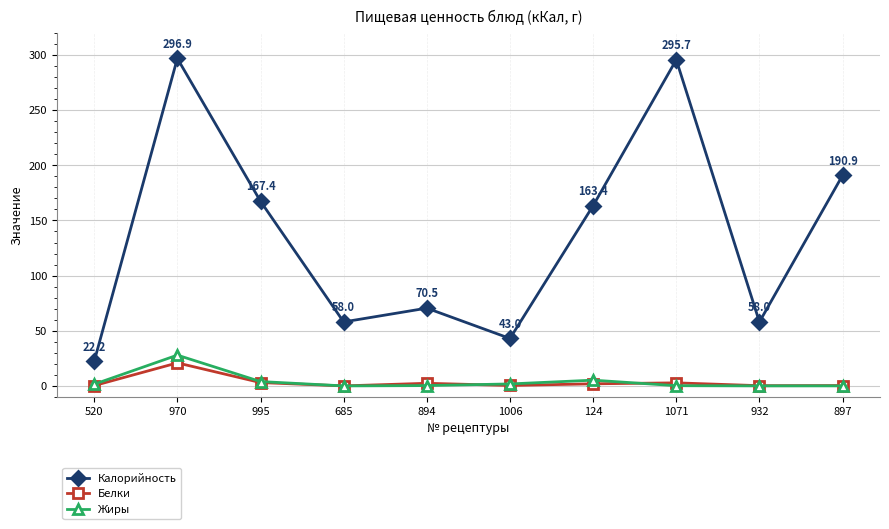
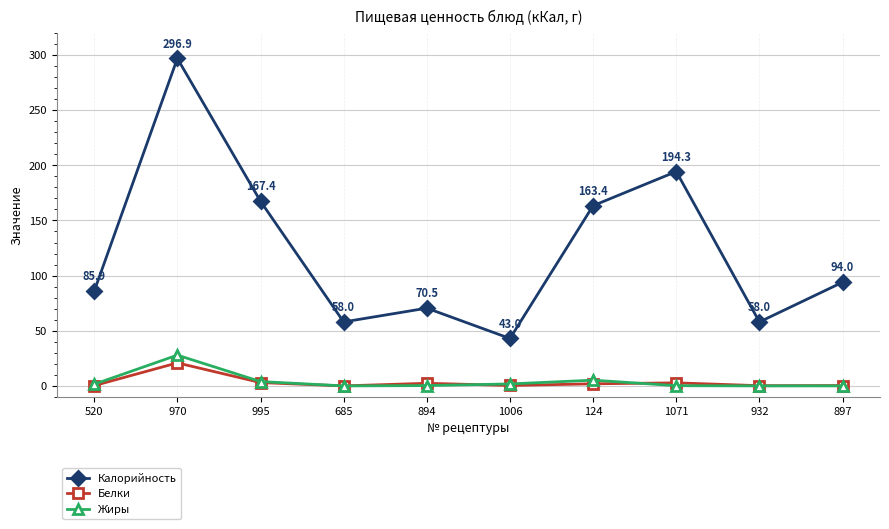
  {
    "Калорийность": {
-     "520": 22.2,
+     "520": 85.9,
      "970": 296.9,
      "995": 167.4,
      "685": 58.0,
      "894": 70.5,
      "1006": 43.0,
      "124": 163.4,
-     "1071": 295.7,
+     "1071": 194.3,
      "932": 58.0,
-     "897": 190.9
+     "897": 94.0
    },
    "Белки": {
      "970": 21,
      "124": 2,
      "1071": 3
    },
    "Жиры": {
      "970": 28,
      "124": 5,
      "1071": 0
    }
  }
